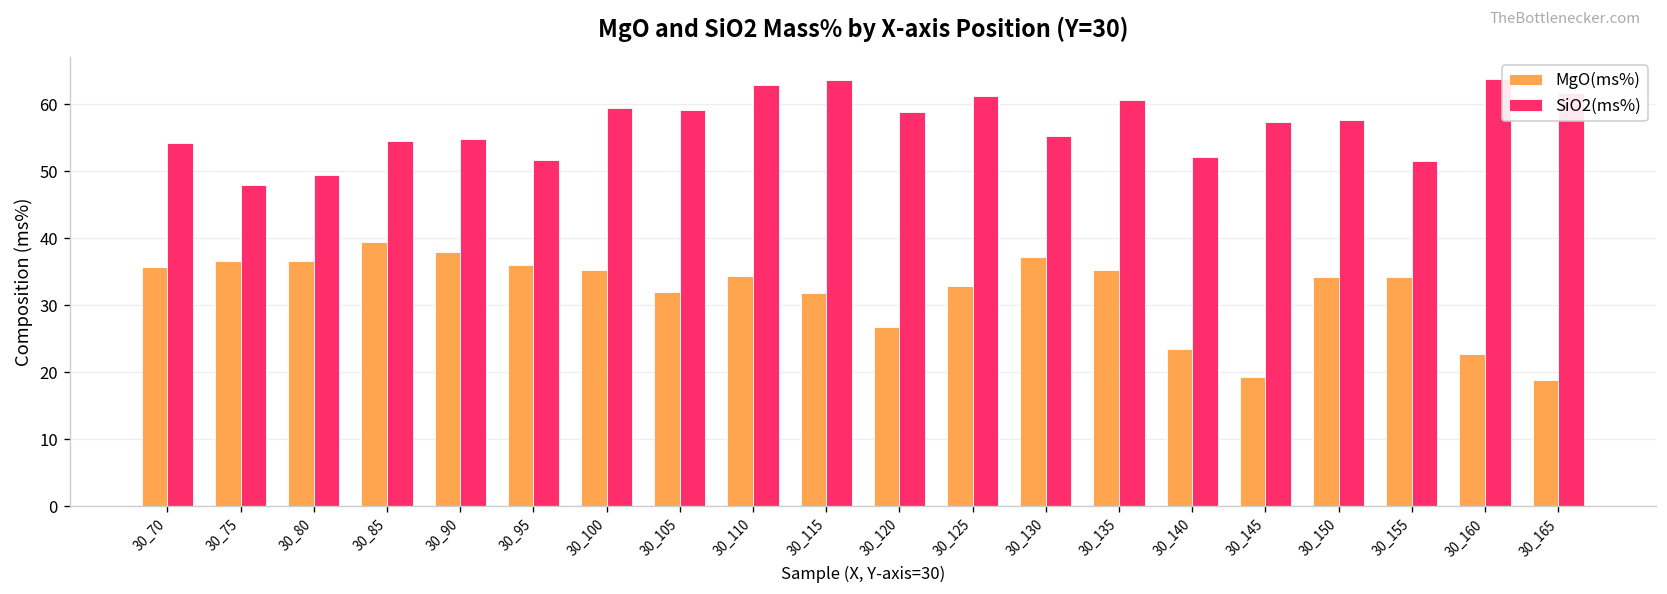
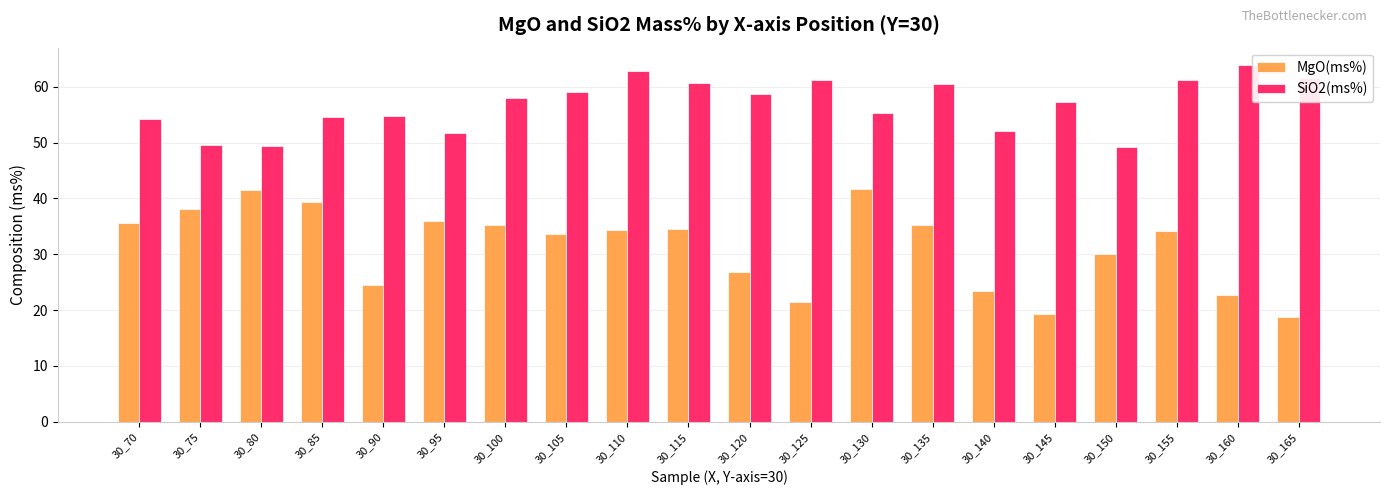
  {
    "MgO(ms%)": {
      "30_70": 36,
-     "30_75": 37,
-     "30_80": 37,
+     "30_75": 38,
+     "30_80": 42,
      "30_85": 39,
-     "30_90": 38,
+     "30_90": 24,
      "30_95": 36,
      "30_100": 35,
-     "30_105": 32,
+     "30_105": 34,
      "30_110": 34,
-     "30_115": 32,
+     "30_115": 34,
      "30_120": 27,
-     "30_125": 33,
-     "30_130": 37,
+     "30_125": 21,
+     "30_130": 42,
      "30_135": 35,
      "30_140": 23,
      "30_145": 19,
-     "30_150": 34,
+     "30_150": 30,
      "30_155": 34,
      "30_160": 23,
      "30_165": 19
    },
    "SiO2(ms%)": {
      "30_70": 54,
-     "30_75": 48,
+     "30_75": 50,
      "30_80": 49,
      "30_85": 55,
      "30_90": 55,
      "30_95": 52,
-     "30_100": 59,
+     "30_100": 58,
      "30_105": 59,
      "30_110": 63,
-     "30_115": 64,
+     "30_115": 61,
      "30_120": 59,
      "30_125": 61,
      "30_130": 55,
      "30_135": 61,
      "30_140": 52,
      "30_145": 57,
-     "30_150": 58,
-     "30_155": 51,
+     "30_150": 49,
+     "30_155": 61,
      "30_160": 64
    }
  }
